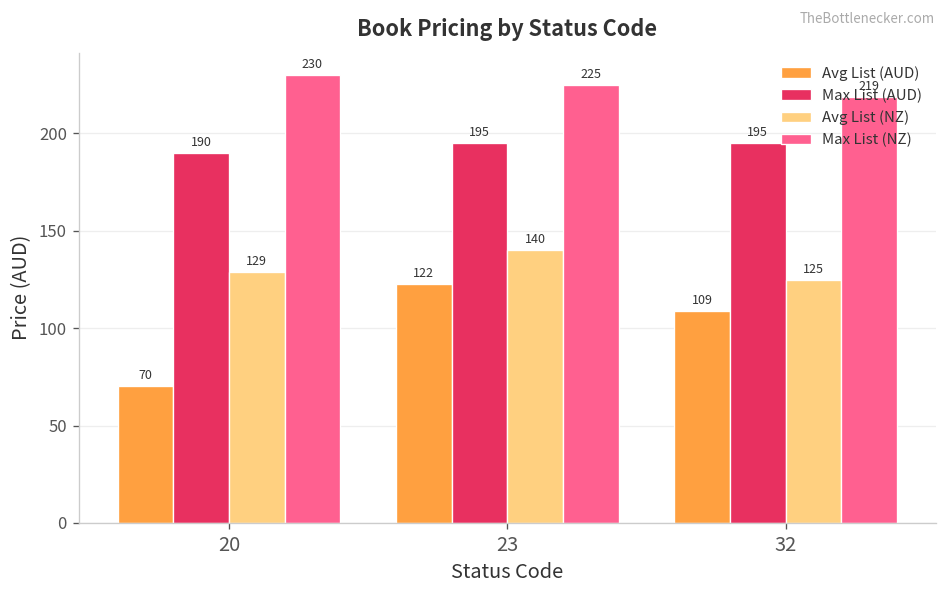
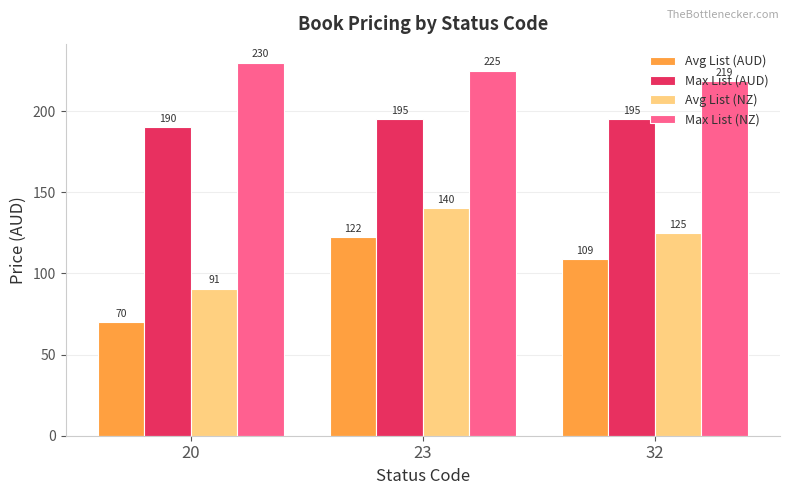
  {
    "Avg List (AUD)": {
      "20": 70,
      "23": 122,
      "32": 109
    },
    "Max List (AUD)": {
      "20": 190,
      "23": 195,
      "32": 195
    },
    "Avg List (NZ)": {
-     "20": 129,
+     "20": 91,
      "23": 140,
      "32": 125
    },
    "Max List (NZ)": {
      "20": 230,
      "23": 225,
      "32": 219
    }
  }
